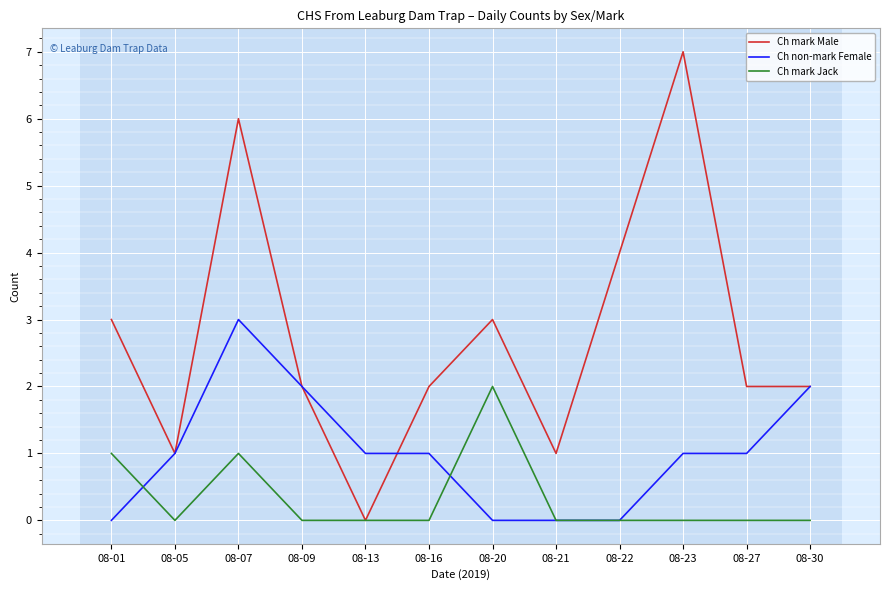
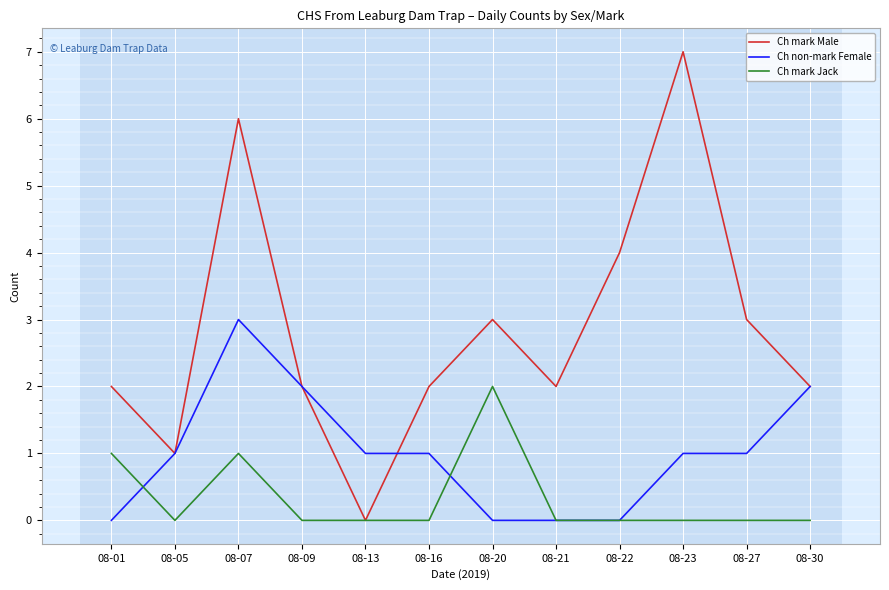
  {
    "Ch mark Male": {
-     "08-01": 3,
+     "08-01": 2,
      "08-07": 6,
      "08-16": 2,
      "08-20": 3,
-     "08-21": 1,
+     "08-21": 2,
      "08-22": 4,
      "08-23": 7,
-     "08-27": 2
+     "08-27": 3
    },
    "Ch non-mark Female": {
      "08-01": 0,
      "08-07": 3,
      "08-13": 1,
      "08-16": 1,
      "08-20": 0,
      "08-23": 1,
      "08-27": 1
    },
    "Ch mark Jack": {
      "08-01": 1,
      "08-05": 0,
      "08-07": 1,
      "08-09": 0,
      "08-16": 0,
      "08-20": 2,
      "08-23": 0,
      "08-27": 0,
      "08-30": 0
    }
  }
